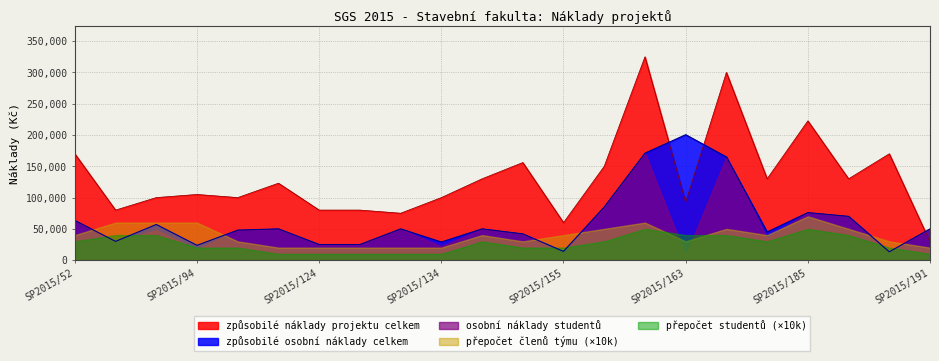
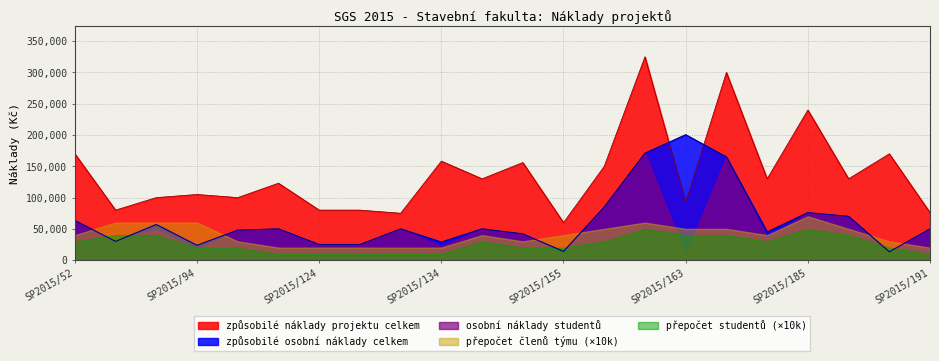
  {
    "způsobilé náklady projektu celkem": {
      "SP2015/52": "170,000",
      "SP2015/94": "110,000",
      "SP2015/124": "80,000",
-     "SP2015/134": "100,000",
+     "SP2015/134": "160,000",
      "SP2015/155": "60,000",
      "SP2015/163": "90,000",
-     "SP2015/185": "220,000",
-     "SP2015/191": "30,000"
+     "SP2015/185": "240,000",
+     "SP2015/191": "80,000"
    },
    "způsobilé osobní náklady celkem": {
      "SP2015/134": "30,000",
      "SP2015/163": "200,000"
    },
    "osobní náklady studentů": {
      "SP2015/163": "10,000"
    },
    "přepočet členů týmu (×10k)": {
      "SP2015/52": "40,000",
      "SP2015/94": "60,000",
      "SP2015/124": "20,000",
      "SP2015/155": "40,000",
-     "SP2015/163": "30,000",
+     "SP2015/163": "50,000",
      "SP2015/185": "70,000",
      "SP2015/191": "20,000"
    },
    "přepočet studentů (×10k)": {
      "SP2015/52": "30,000",
      "SP2015/124": "10,000",
      "SP2015/134": "10,000",
      "SP2015/155": "20,000",
      "SP2015/163": "40,000",
      "SP2015/185": "50,000",
      "SP2015/191": "10,000"
    }
  }
